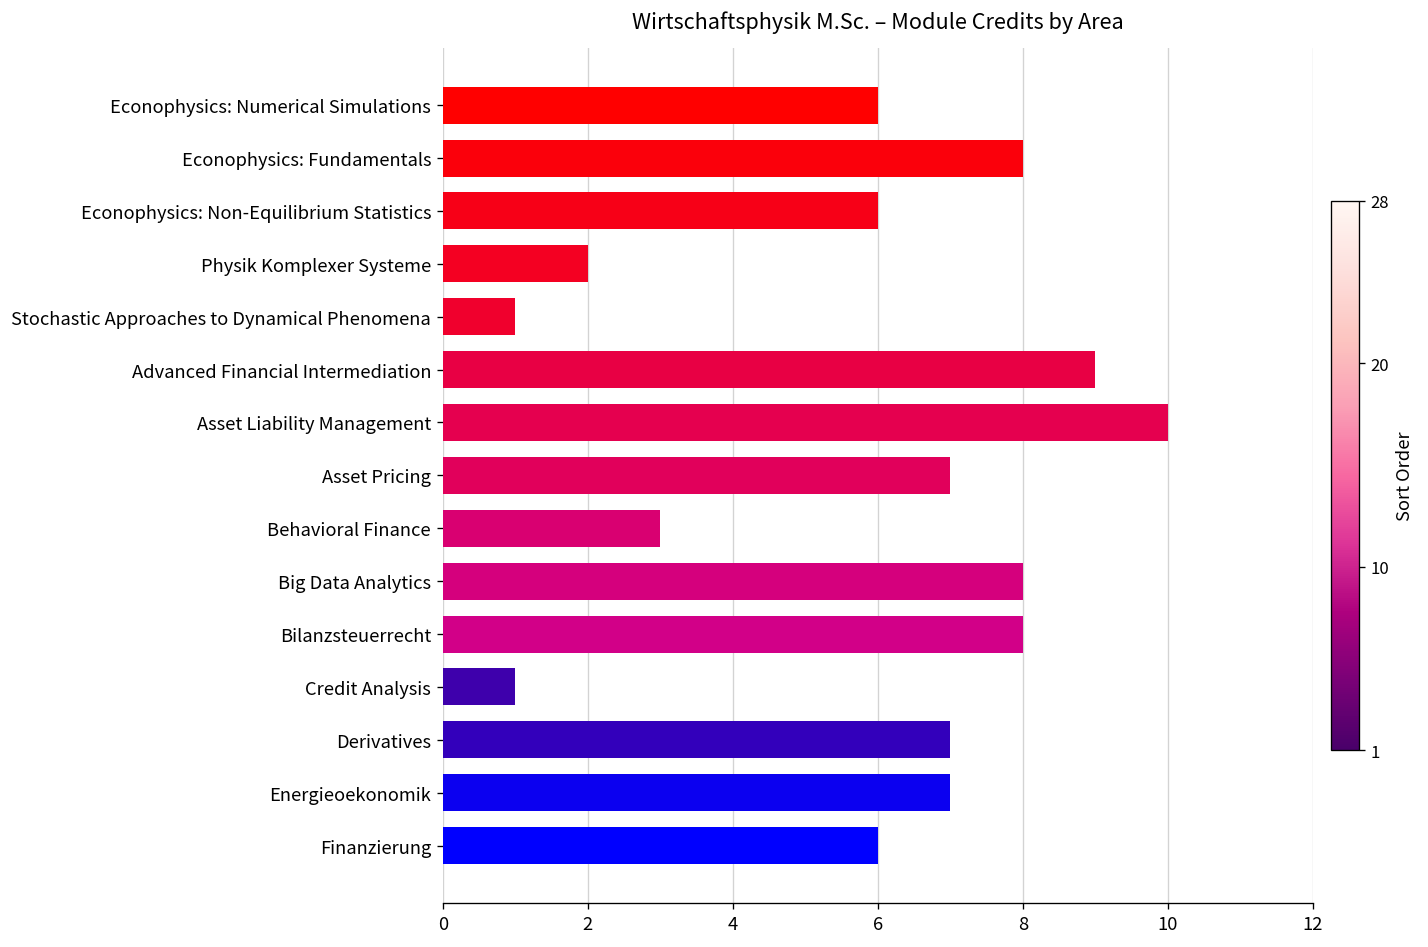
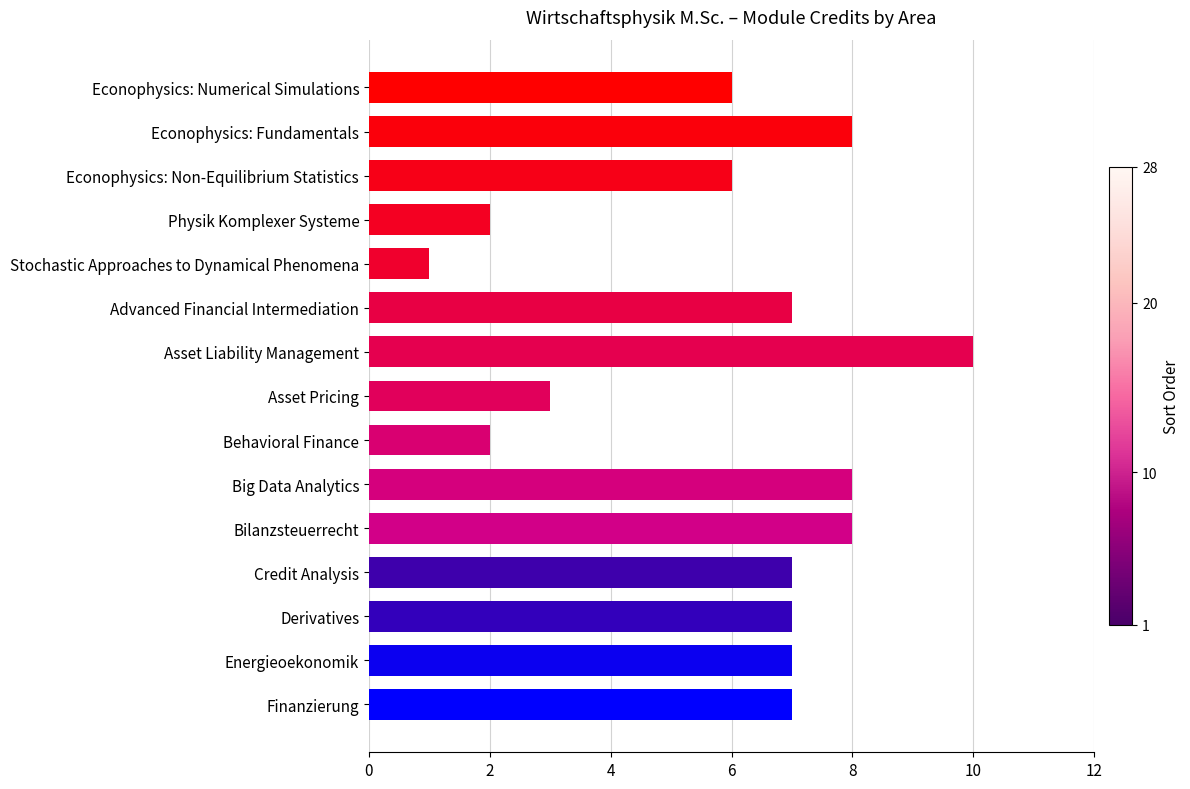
  {
    "Econophysics: Numerical Simulations": 6,
    "Econophysics: Fundamentals": 8,
    "Econophysics: Non-Equilibrium Statistics": 6,
    "Physik Komplexer Systeme": 2,
    "Stochastic Approaches to Dynamical Phenomena": 1,
-   "Advanced Financial Intermediation": 9,
+   "Advanced Financial Intermediation": 7,
    "Asset Liability Management": 10,
-   "Asset Pricing": 7,
-   "Behavioral Finance": 3,
+   "Asset Pricing": 3,
+   "Behavioral Finance": 2,
    "Big Data Analytics": 8,
    "Bilanzsteuerrecht": 8,
-   "Credit Analysis": 1,
+   "Credit Analysis": 7,
    "Derivatives": 7,
    "Energieoekonomik": 7,
-   "Finanzierung": 6
+   "Finanzierung": 7
  }
